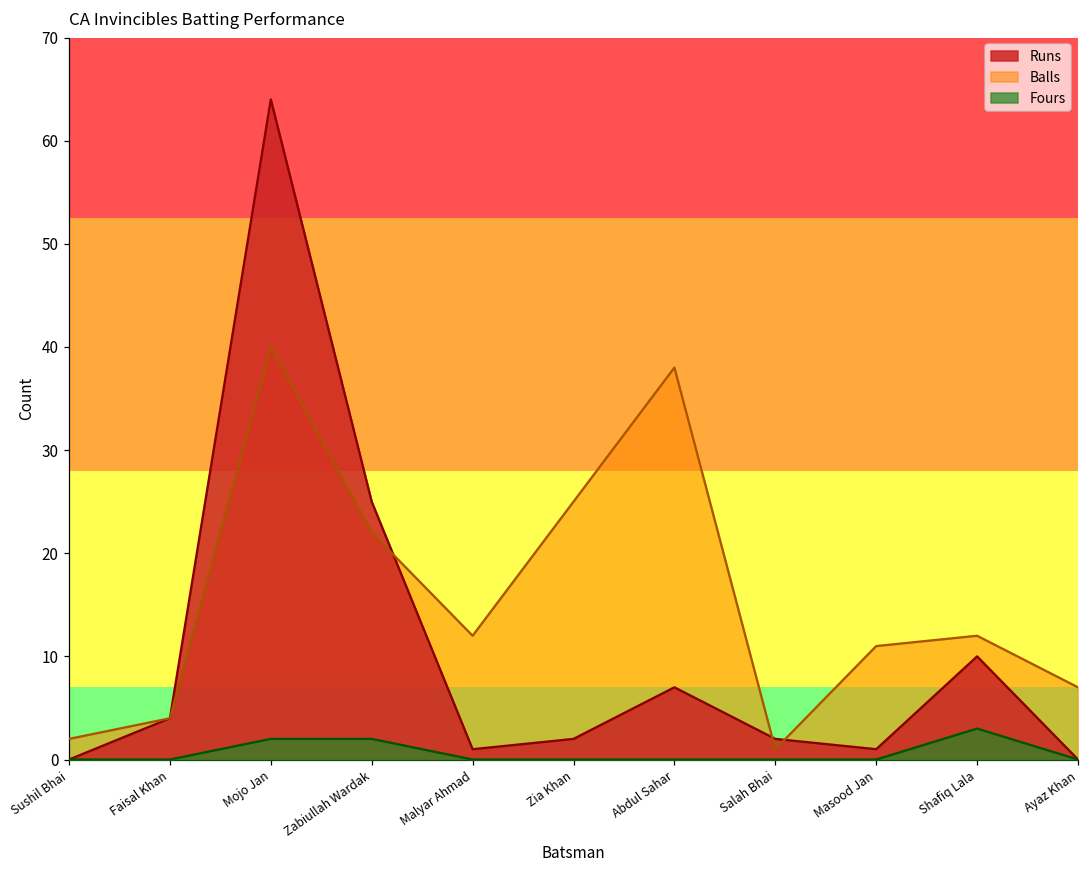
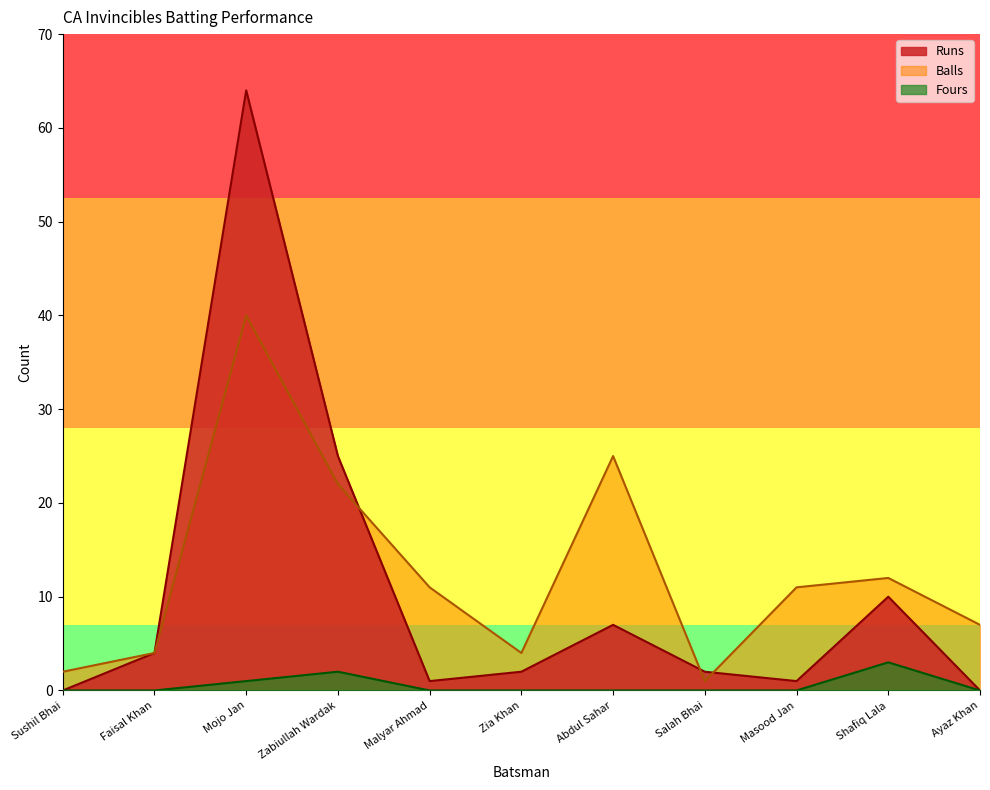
  {
    "Runs": {
      "Mojo Jan": 64,
      "Zabiullah Wardak": 25,
      "Malyar Ahmad": 1,
      "Zia Khan": 2,
      "Abdul Sahar": 7,
      "Salah Bhai": 2,
      "Masood Jan": 1,
      "Shafiq Lala": 10
    },
    "Balls": {
      "Sushil Bhai": 2,
      "Mojo Jan": 40,
      "Zabiullah Wardak": 22,
-     "Malyar Ahmad": 12,
-     "Zia Khan": 25,
-     "Abdul Sahar": 38,
+     "Malyar Ahmad": 11,
+     "Zia Khan": 4,
+     "Abdul Sahar": 25,
      "Salah Bhai": 1,
      "Masood Jan": 11,
      "Shafiq Lala": 12,
      "Ayaz Khan": 7
    },
    "Fours": {
      "Faisal Khan": 0,
-     "Mojo Jan": 2,
+     "Mojo Jan": 1,
      "Zabiullah Wardak": 2,
      "Malyar Ahmad": 0,
      "Zia Khan": 0,
      "Abdul Sahar": 0,
      "Salah Bhai": 0,
      "Masood Jan": 0,
      "Shafiq Lala": 3
    }
  }
